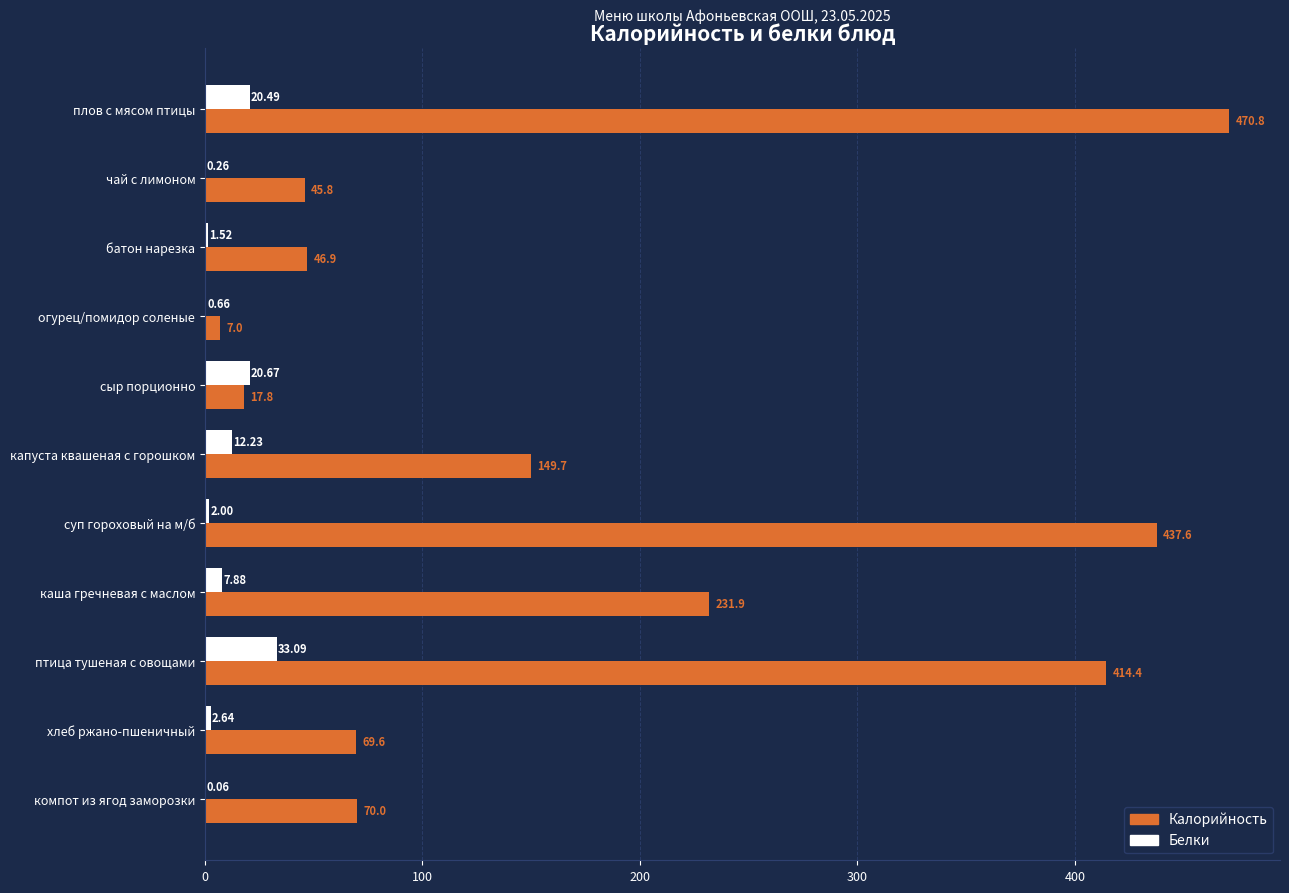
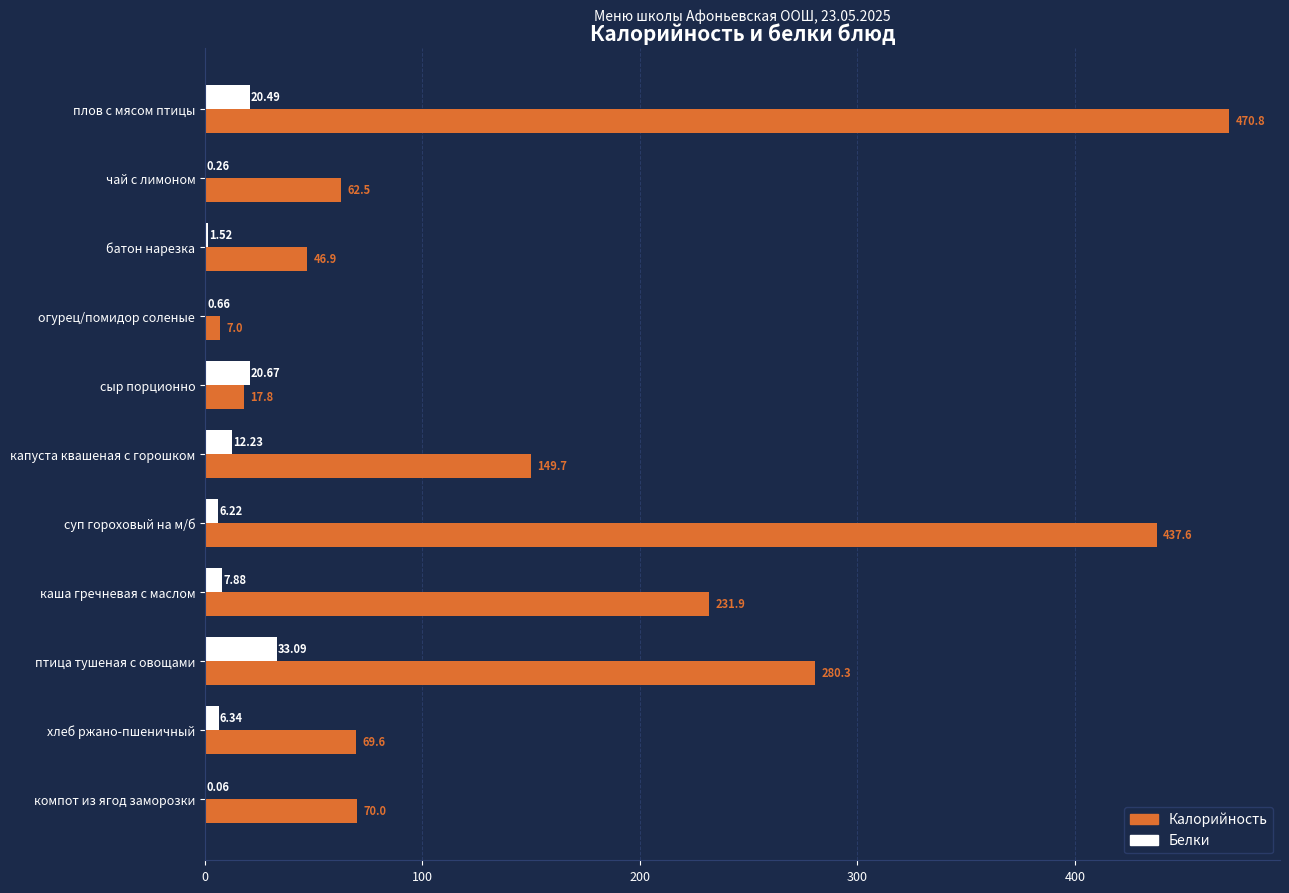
  {
    "Калорийность": {
      "плов с мясом птицы": 470.8,
-     "чай с лимоном": 45.8,
+     "чай с лимоном": 62.5,
      "батон нарезка": 46.9,
      "огурец/помидор соленые": 7.0,
      "сыр порционно": 17.8,
      "капуста квашеная с горошком": 149.7,
      "суп гороховый на м/б": 437.6,
      "каша гречневая с маслом": 231.9,
-     "птица тушеная с овощами": 414.4,
+     "птица тушеная с овощами": 280.3,
      "хлеб ржано-пшеничный": 69.6,
      "компот из ягод заморозки": 70.0
    },
    "Белки": {
      "плов с мясом птицы": 20.49,
      "чай с лимоном": 0.26,
      "батон нарезка": 1.52,
      "огурец/помидор соленые": 0.66,
      "сыр порционно": 20.67,
      "капуста квашеная с горошком": 12.23,
-     "суп гороховый на м/б": 2.00,
+     "суп гороховый на м/б": 6.22,
      "каша гречневая с маслом": 7.88,
      "птица тушеная с овощами": 33.09,
-     "хлеб ржано-пшеничный": 2.64,
+     "хлеб ржано-пшеничный": 6.34,
      "компот из ягод заморозки": 0.06
    }
  }
